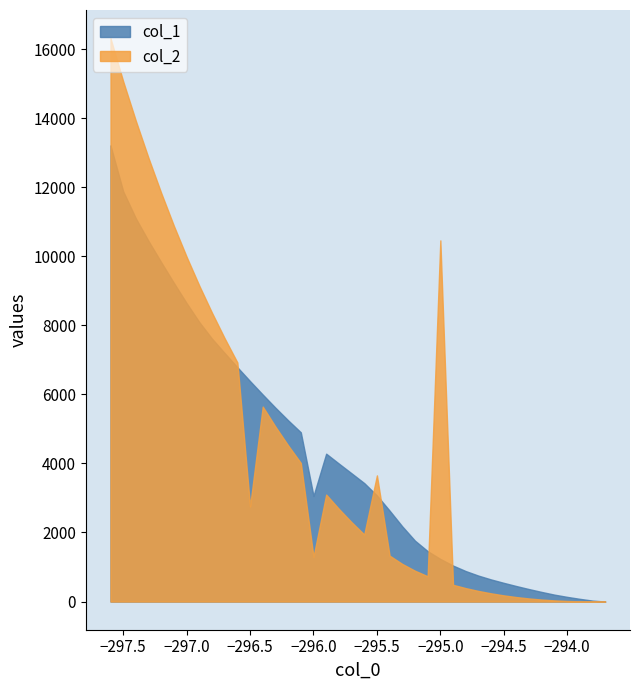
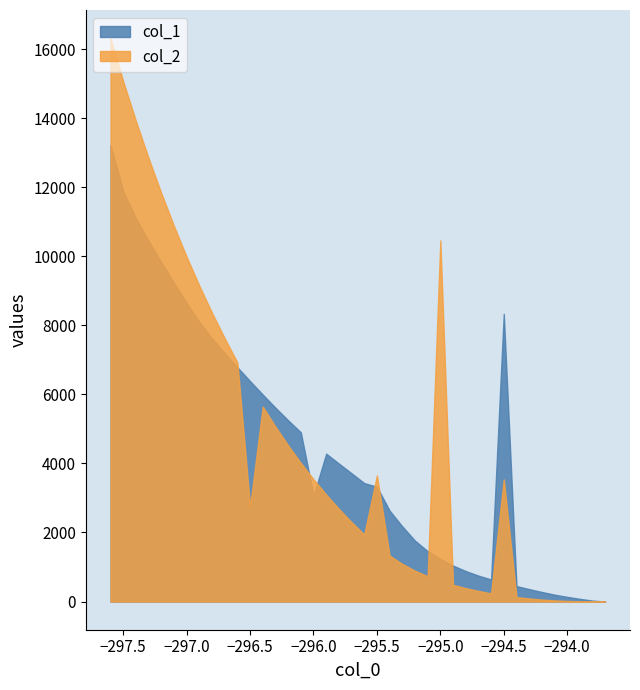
  {
    "col_1": {
      "−297.5": 11900,
      "−297.0": 8600,
      "−296.5": 6400,
      "−296.0": 3100,
-     "−295.5": 3100,
+     "−295.5": 3300,
      "−295.0": 1200,
-     "−294.5": 500,
+     "−294.5": 8300,
      "−294.0": 100
    },
    "col_2": {
      "−297.5": 15100,
      "−297.0": 10000,
      "−296.5": 2800,
-     "−296.0": 1300,
+     "−296.0": 3500,
      "−295.5": 3700,
      "−295.0": 10500,
-     "−294.5": 200
+     "−294.5": 3500
    }
  }
